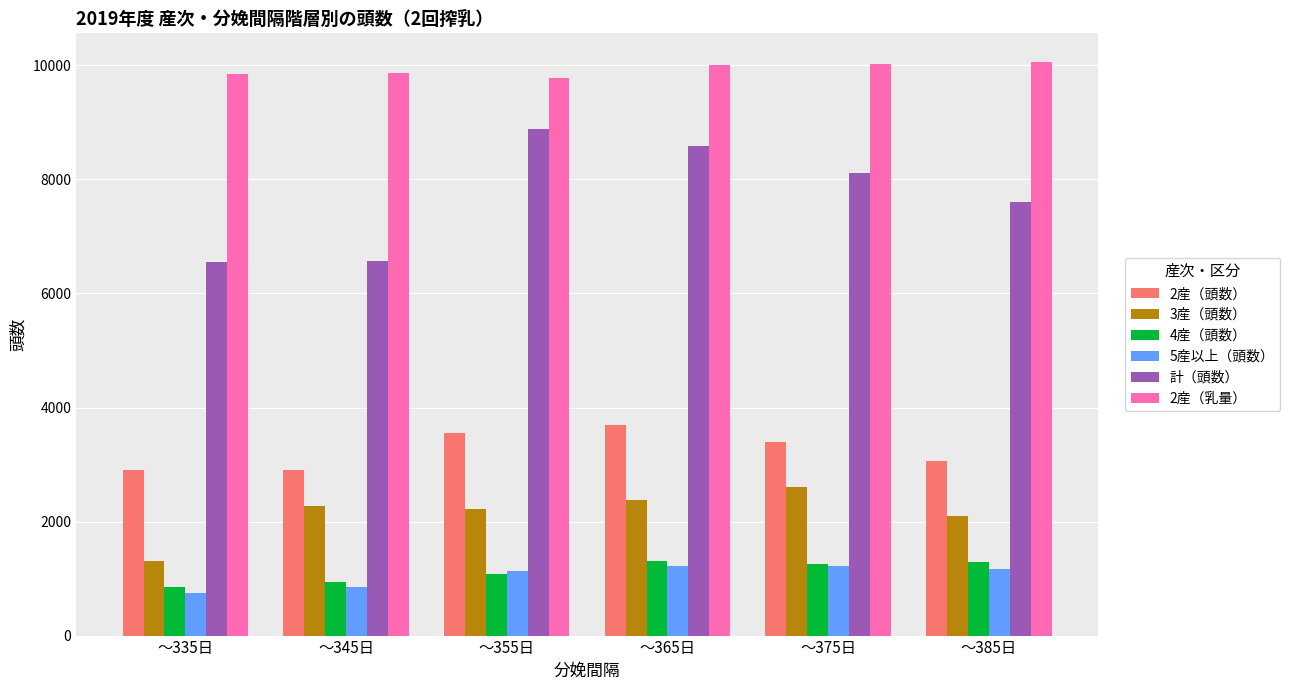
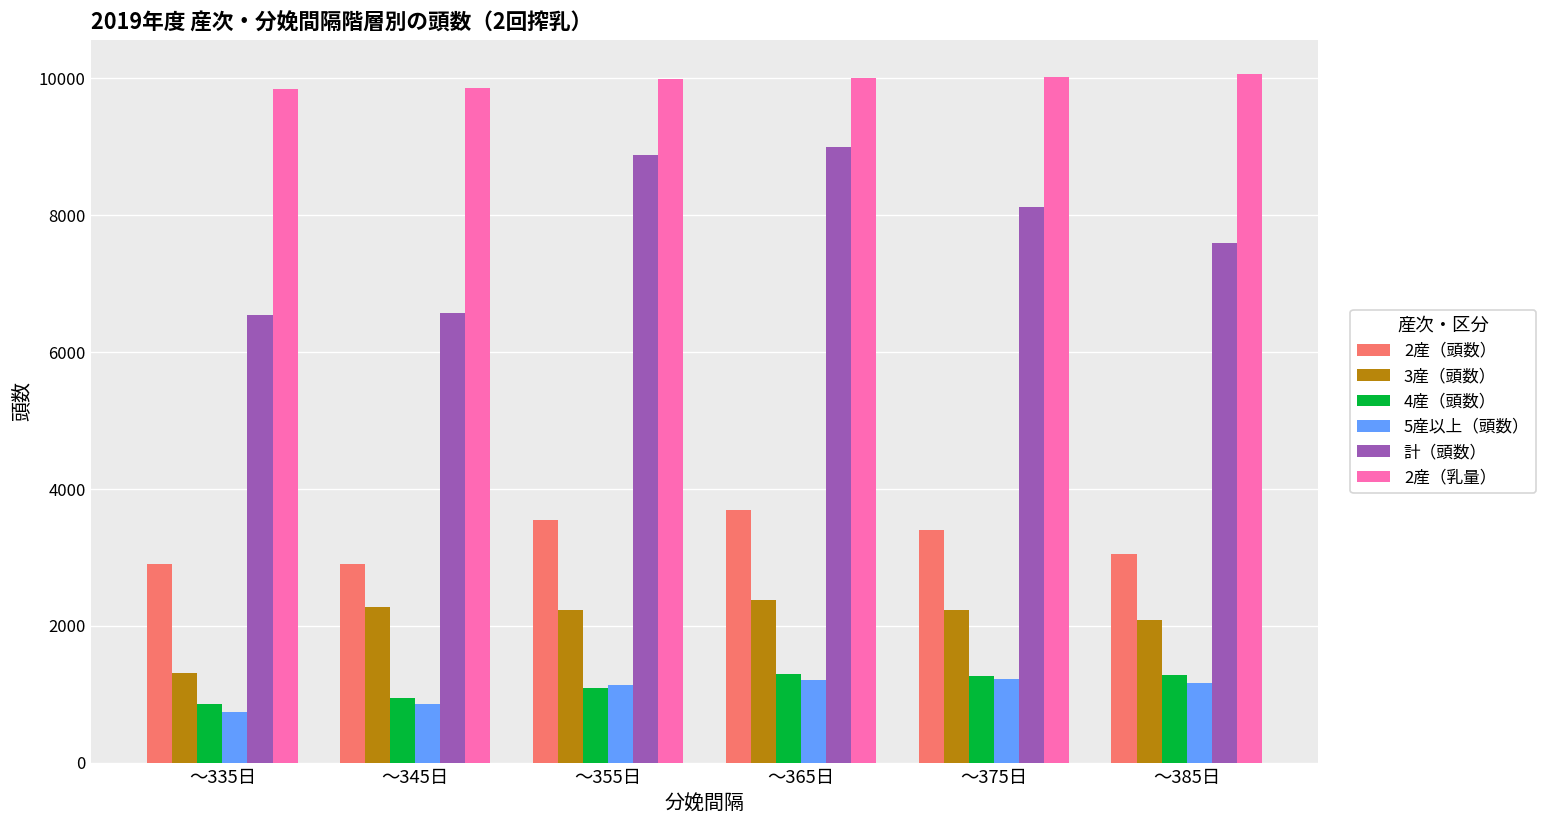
  {
    "2産（頭数）": {
      "～335日": 2900,
      "～345日": 2900,
      "～355日": 3600,
      "～365日": 3700,
      "～375日": 3400,
      "～385日": 3100
    },
    "3産（頭数）": {
      "～335日": 1300,
      "～345日": 2300,
      "～355日": 2200,
      "～365日": 2400,
-     "～375日": 2600,
+     "～375日": 2200,
      "～385日": 2100
    },
    "4産（頭数）": {
      "～335日": 900,
      "～345日": 900,
      "～355日": 1100,
      "～365日": 1300,
      "～375日": 1300,
      "～385日": 1300
    },
    "5産以上（頭数）": {
      "～335日": 700,
      "～345日": 900,
      "～355日": 1100,
      "～365日": 1200,
      "～375日": 1200,
      "～385日": 1200
    },
    "計（頭数）": {
      "～335日": 6500,
      "～345日": 6600,
      "～355日": 8900,
-     "～365日": 8600,
+     "～365日": 9000,
      "～375日": 8100,
      "～385日": 7600
    },
    "2産（乳量）": {
      "～335日": 9800,
      "～345日": 9900,
-     "～355日": 9800,
+     "～355日": 10000,
      "～365日": 10000,
      "～375日": 10000,
      "～385日": 10100
    }
  }
